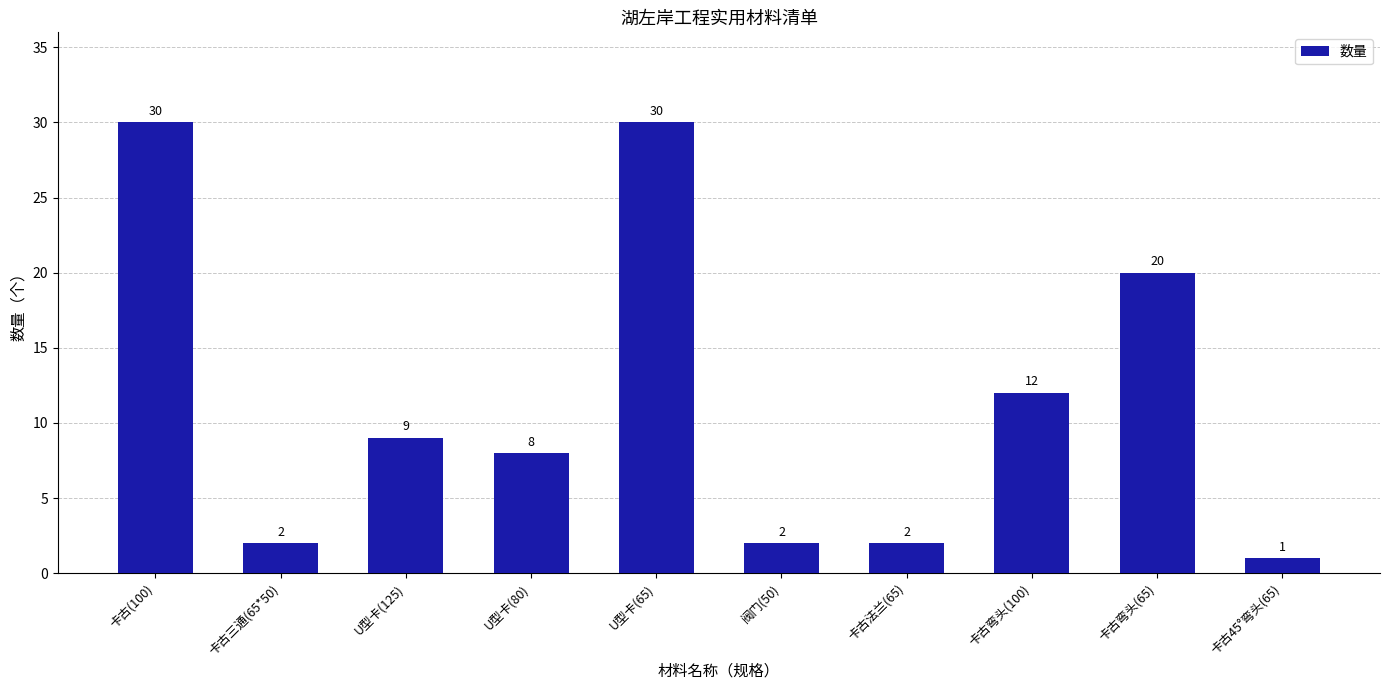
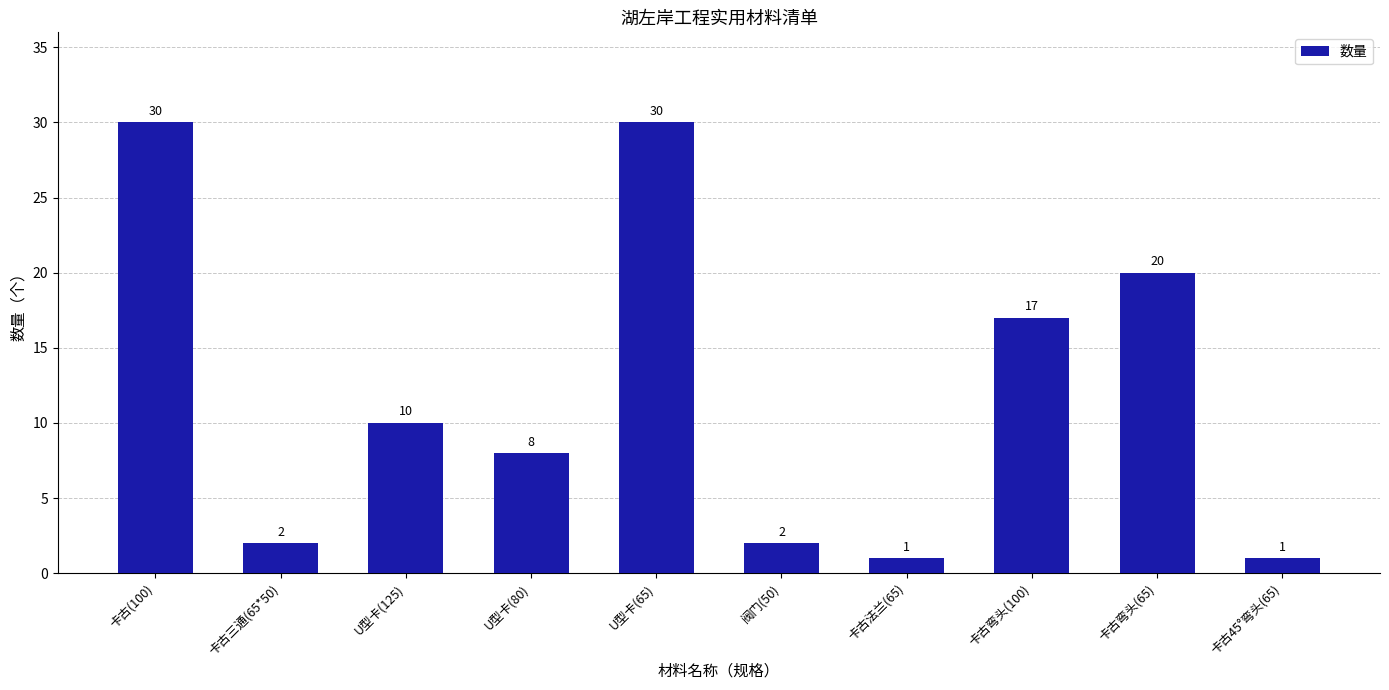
  {
    "卡古(100)": 30,
    "卡古三通(65*50)": 2,
-   "U型卡(125)": 9,
+   "U型卡(125)": 10,
    "U型卡(80)": 8,
    "U型卡(65)": 30,
    "阀门(50)": 2,
-   "卡古法兰(65)": 2,
-   "卡古弯头(100)": 12,
+   "卡古法兰(65)": 1,
+   "卡古弯头(100)": 17,
    "卡古弯头(65)": 20,
    "卡古45°弯头(65)": 1
  }
